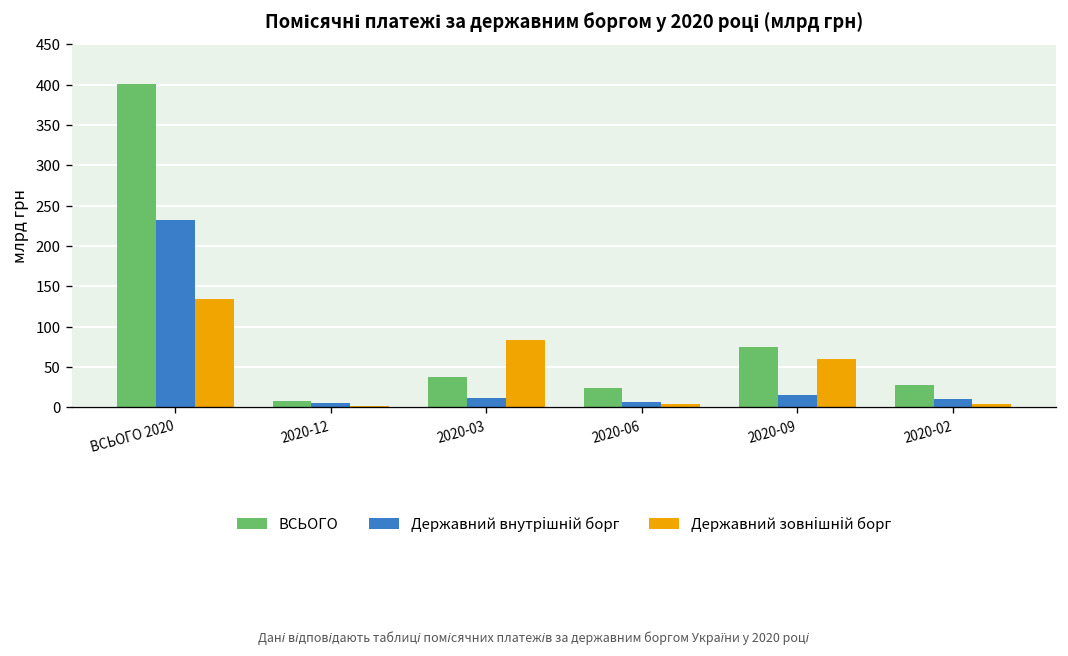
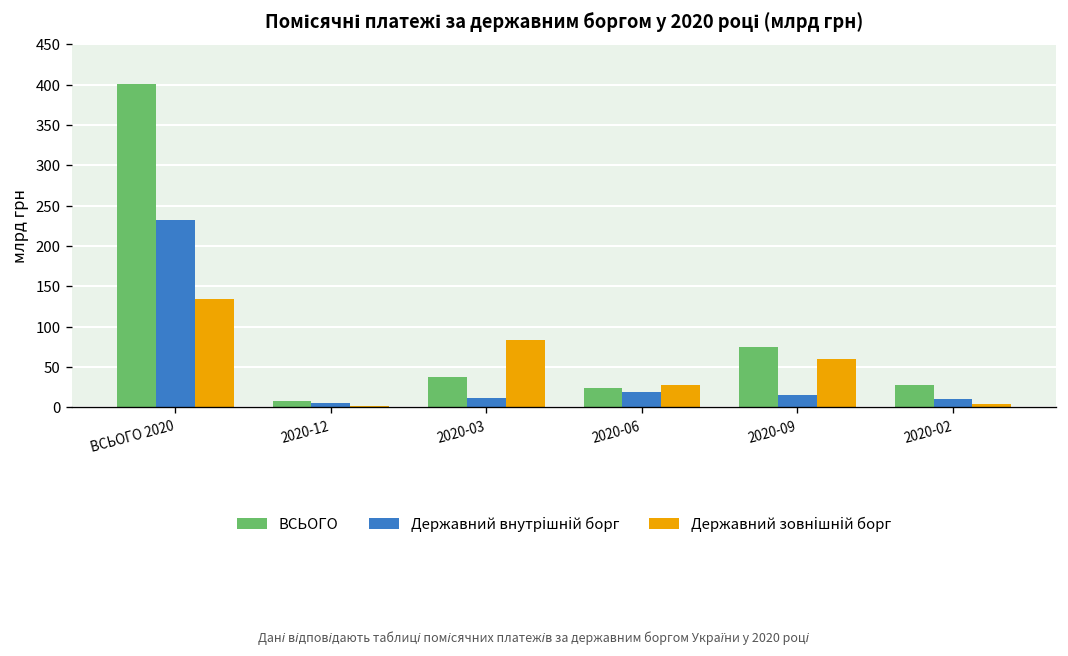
  {
    "ВСЬОГО": {
      "ВСЬОГО 2020": 400,
      "2020-12": 10,
      "2020-03": 40,
      "2020-06": 20,
      "2020-09": 80,
      "2020-02": 30
    },
    "Державний внутрішній борг": {
      "ВСЬОГО 2020": 230,
      "2020-12": 10,
      "2020-03": 10,
-     "2020-06": 10,
+     "2020-06": 20,
      "2020-09": 20,
      "2020-02": 10
    },
    "Державний зовнішній борг": {
      "ВСЬОГО 2020": 130,
      "2020-03": 80,
-     "2020-06": 0,
+     "2020-06": 30,
      "2020-09": 60,
      "2020-02": 0
    }
  }
